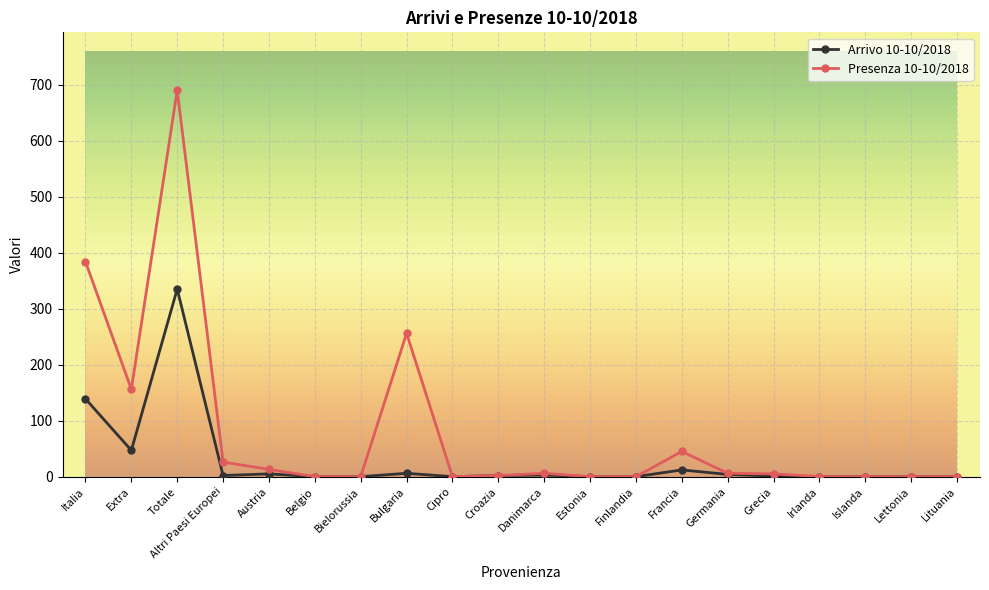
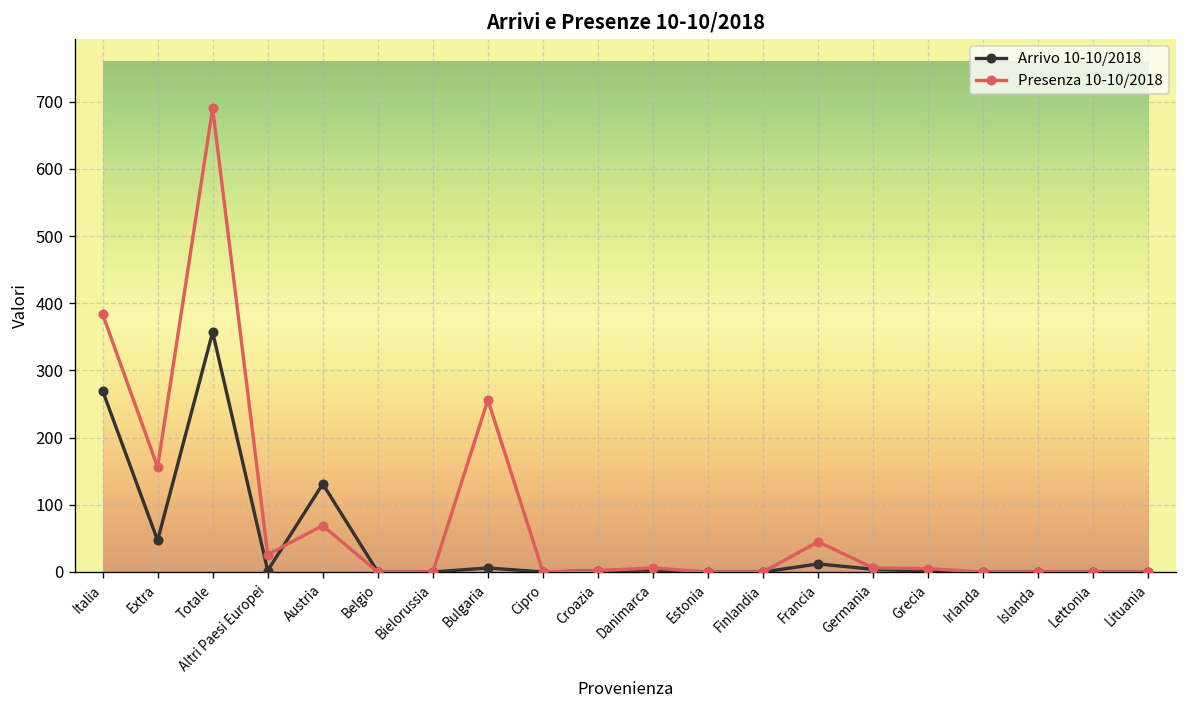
  {
    "Arrivo 10-10/2018": {
-     "Italia": 140,
+     "Italia": 270,
      "Extra": 50,
-     "Totale": 340,
+     "Totale": 360,
      "Altri Paesi Europei": 0,
-     "Austria": 10,
+     "Austria": 130,
      "Bulgaria": 10,
      "Francia": 10
    },
    "Presenza 10-10/2018": {
      "Italia": 380,
      "Extra": 160,
      "Totale": 690,
      "Altri Paesi Europei": 30,
-     "Austria": 10,
+     "Austria": 70,
      "Bulgaria": 260,
      "Francia": 50
    }
  }
